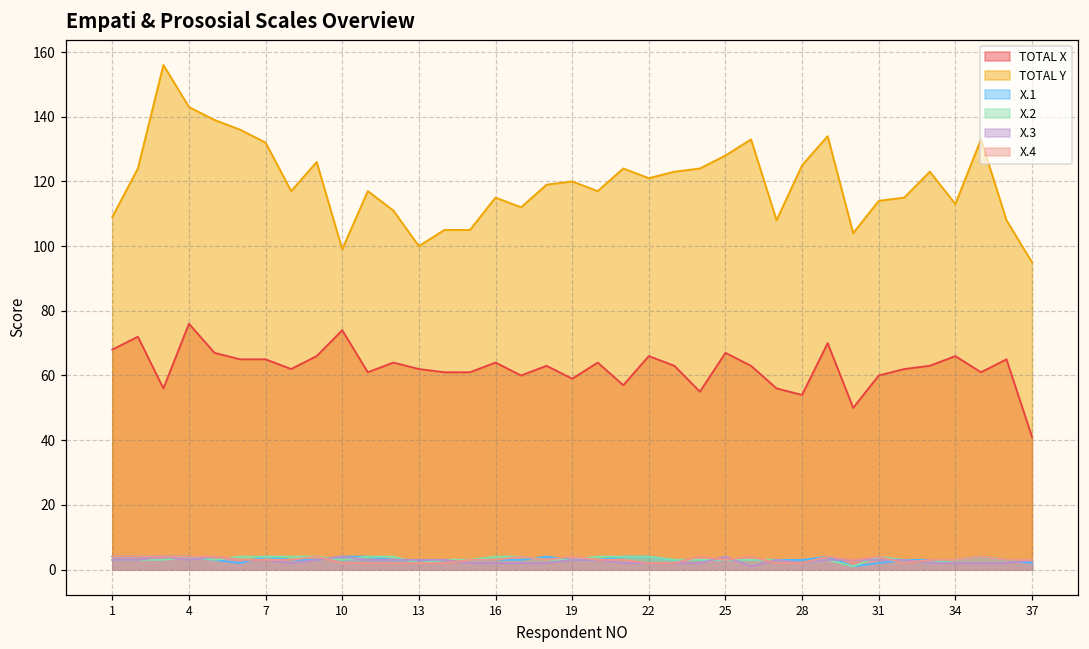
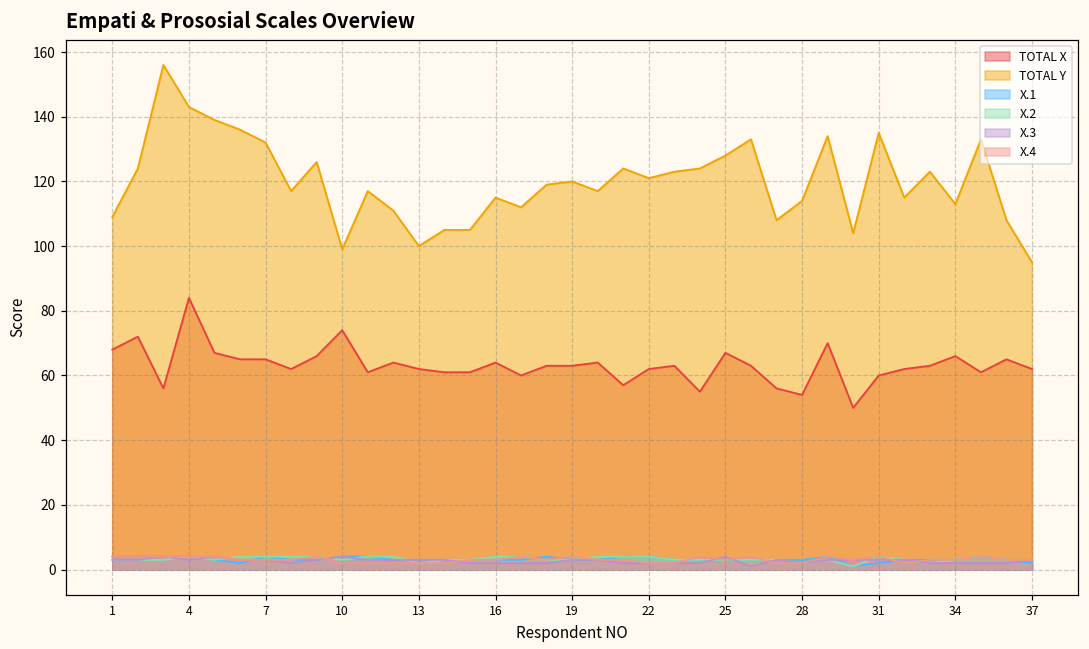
  {
    "TOTAL X": {
      "1": 68,
-     "4": 76,
+     "4": 84,
      "7": 65,
      "10": 74,
      "13": 62,
      "16": 64,
-     "19": 59,
-     "22": 66,
+     "19": 63,
+     "22": 62,
      "25": 67,
      "28": 54,
      "31": 60,
      "34": 66,
-     "37": 41
+     "37": 62
    },
    "TOTAL Y": {
      "1": 109,
      "4": 143,
      "7": 132,
      "10": 99,
      "13": 100,
      "16": 115,
      "19": 120,
      "22": 121,
      "25": 128,
-     "28": 125,
-     "31": 114,
+     "28": 114,
+     "31": 135,
      "34": 113,
      "37": 95
    },
    "X.1": {
      "28": 3,
      "31": 2,
      "37": 2
    },
    "X.2": {
      "10": 3,
      "16": 4
    }
  }
